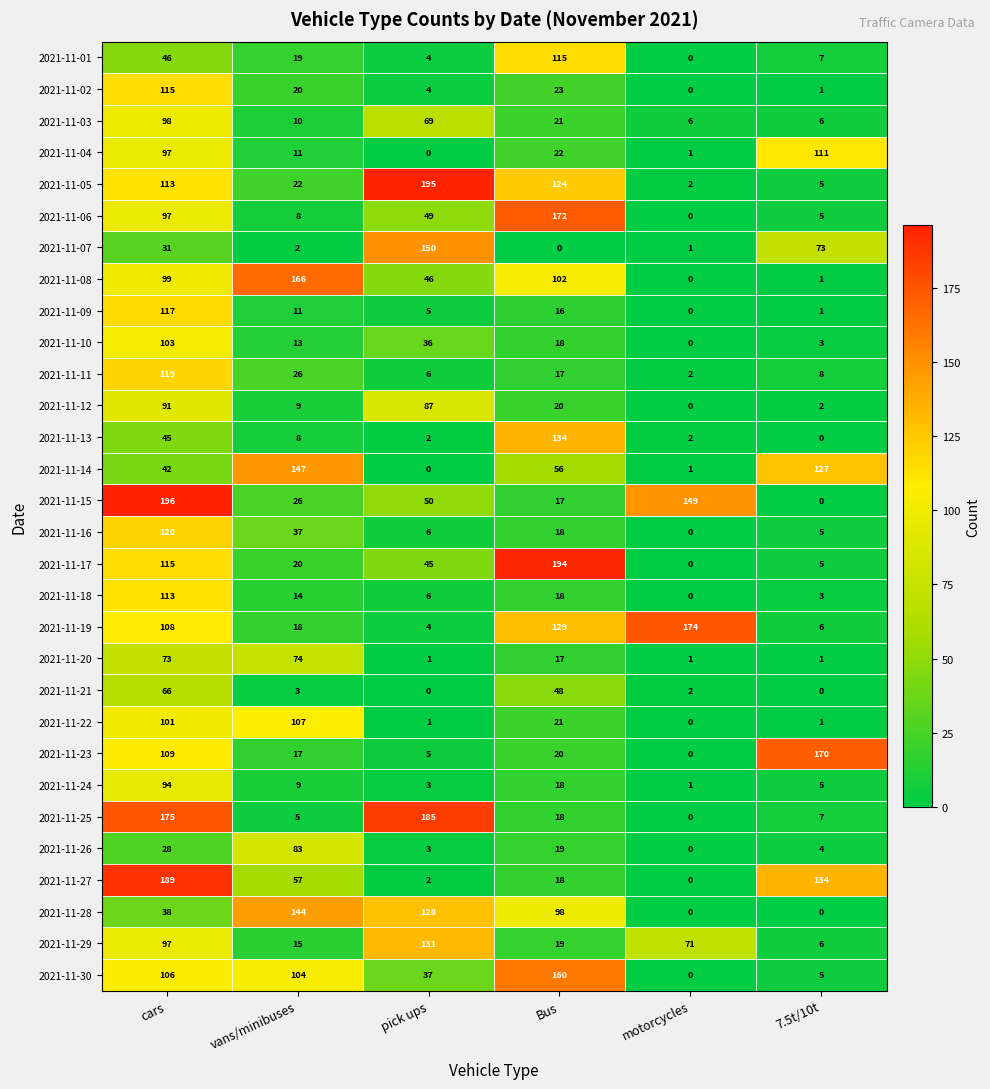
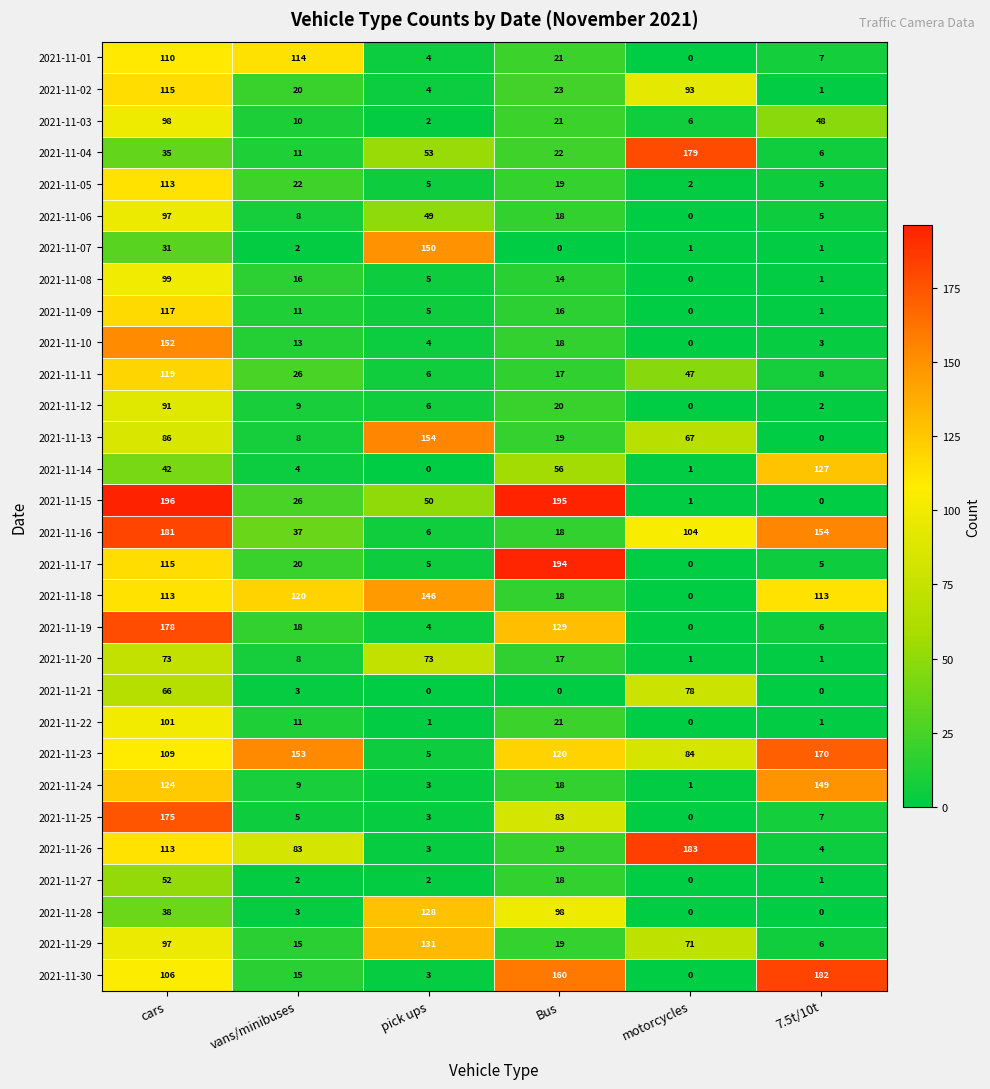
  {
    "2021-11-01": {
-     "cars": 46,
-     "vans/minibuses": 19,
+     "cars": 110,
+     "vans/minibuses": 114,
      "pick ups": 4,
-     "Bus": 115,
+     "Bus": 21,
      "motorcycles": 0,
      "7.5t/10t": 7
    },
    "2021-11-02": {
      "cars": 115,
      "vans/minibuses": 20,
      "pick ups": 4,
      "Bus": 23,
-     "motorcycles": 0,
+     "motorcycles": 93,
      "7.5t/10t": 1
    },
    "2021-11-03": {
      "cars": 98,
      "vans/minibuses": 10,
-     "pick ups": 69,
+     "pick ups": 2,
      "Bus": 21,
      "motorcycles": 6,
-     "7.5t/10t": 6
+     "7.5t/10t": 48
    },
    "2021-11-04": {
-     "cars": 97,
+     "cars": 35,
      "vans/minibuses": 11,
-     "pick ups": 0,
+     "pick ups": 53,
      "Bus": 22,
-     "motorcycles": 1,
-     "7.5t/10t": 111
+     "motorcycles": 179,
+     "7.5t/10t": 6
    },
    "2021-11-05": {
      "cars": 113,
      "vans/minibuses": 22,
-     "pick ups": 195,
-     "Bus": 124,
+     "pick ups": 5,
+     "Bus": 19,
      "motorcycles": 2,
      "7.5t/10t": 5
    },
    "2021-11-06": {
      "cars": 97,
      "vans/minibuses": 8,
      "pick ups": 49,
-     "Bus": 172,
+     "Bus": 18,
      "motorcycles": 0,
      "7.5t/10t": 5
    },
    "2021-11-07": {
      "cars": 31,
      "vans/minibuses": 2,
      "pick ups": 150,
      "Bus": 0,
      "motorcycles": 1,
-     "7.5t/10t": 73
+     "7.5t/10t": 1
    },
    "2021-11-08": {
      "cars": 99,
-     "vans/minibuses": 166,
-     "pick ups": 46,
-     "Bus": 102,
+     "vans/minibuses": 16,
+     "pick ups": 5,
+     "Bus": 14,
      "motorcycles": 0,
      "7.5t/10t": 1
    },
    "2021-11-09": {
      "cars": 117,
      "vans/minibuses": 11,
      "pick ups": 5,
      "Bus": 16,
      "motorcycles": 0,
      "7.5t/10t": 1
    },
    "2021-11-10": {
-     "cars": 103,
+     "cars": 152,
      "vans/minibuses": 13,
-     "pick ups": 36,
+     "pick ups": 4,
      "Bus": 18,
      "motorcycles": 0,
      "7.5t/10t": 3
    },
    "2021-11-11": {
      "cars": 119,
      "vans/minibuses": 26,
      "pick ups": 6,
      "Bus": 17,
-     "motorcycles": 2,
+     "motorcycles": 47,
      "7.5t/10t": 8
    },
    "2021-11-12": {
      "cars": 91,
      "vans/minibuses": 9,
-     "pick ups": 87,
+     "pick ups": 6,
      "Bus": 20,
      "motorcycles": 0,
      "7.5t/10t": 2
    },
    "2021-11-13": {
-     "cars": 45,
+     "cars": 86,
      "vans/minibuses": 8,
-     "pick ups": 2,
-     "Bus": 134,
-     "motorcycles": 2,
+     "pick ups": 154,
+     "Bus": 19,
+     "motorcycles": 67,
      "7.5t/10t": 0
    },
    "2021-11-14": {
      "cars": 42,
-     "vans/minibuses": 147,
+     "vans/minibuses": 4,
      "pick ups": 0,
      "Bus": 56,
      "motorcycles": 1,
      "7.5t/10t": 127
    },
    "2021-11-15": {
      "cars": 196,
      "vans/minibuses": 26,
      "pick ups": 50,
-     "Bus": 17,
-     "motorcycles": 149,
+     "Bus": 195,
+     "motorcycles": 1,
      "7.5t/10t": 0
    },
    "2021-11-16": {
-     "cars": 120,
+     "cars": 181,
      "vans/minibuses": 37,
      "pick ups": 6,
      "Bus": 18,
-     "motorcycles": 0,
-     "7.5t/10t": 5
+     "motorcycles": 104,
+     "7.5t/10t": 154
    },
    "2021-11-17": {
      "cars": 115,
      "vans/minibuses": 20,
-     "pick ups": 45,
+     "pick ups": 5,
      "Bus": 194,
      "motorcycles": 0,
      "7.5t/10t": 5
    },
    "2021-11-18": {
      "cars": 113,
-     "vans/minibuses": 14,
-     "pick ups": 6,
+     "vans/minibuses": 120,
+     "pick ups": 146,
      "Bus": 18,
      "motorcycles": 0,
-     "7.5t/10t": 3
+     "7.5t/10t": 113
    },
    "2021-11-19": {
-     "cars": 108,
+     "cars": 178,
      "vans/minibuses": 18,
      "pick ups": 4,
      "Bus": 129,
-     "motorcycles": 174,
+     "motorcycles": 0,
      "7.5t/10t": 6
    },
    "2021-11-20": {
      "cars": 73,
-     "vans/minibuses": 74,
-     "pick ups": 1,
+     "vans/minibuses": 8,
+     "pick ups": 73,
      "Bus": 17,
      "motorcycles": 1,
      "7.5t/10t": 1
    },
    "2021-11-21": {
      "cars": 66,
      "vans/minibuses": 3,
      "pick ups": 0,
-     "Bus": 48,
-     "motorcycles": 2,
+     "Bus": 0,
+     "motorcycles": 78,
      "7.5t/10t": 0
    },
    "2021-11-22": {
      "cars": 101,
-     "vans/minibuses": 107,
+     "vans/minibuses": 11,
      "pick ups": 1,
      "Bus": 21,
      "motorcycles": 0,
      "7.5t/10t": 1
    },
    "2021-11-23": {
      "cars": 109,
-     "vans/minibuses": 17,
+     "vans/minibuses": 153,
      "pick ups": 5,
-     "Bus": 20,
-     "motorcycles": 0,
+     "Bus": 120,
+     "motorcycles": 84,
      "7.5t/10t": 170
    },
    "2021-11-24": {
-     "cars": 94,
+     "cars": 124,
      "vans/minibuses": 9,
      "pick ups": 3,
      "Bus": 18,
      "motorcycles": 1,
-     "7.5t/10t": 5
+     "7.5t/10t": 149
    },
    "2021-11-25": {
      "cars": 175,
      "vans/minibuses": 5,
-     "pick ups": 185,
-     "Bus": 18,
+     "pick ups": 3,
+     "Bus": 83,
      "motorcycles": 0,
      "7.5t/10t": 7
    },
    "2021-11-26": {
-     "cars": 28,
+     "cars": 113,
      "vans/minibuses": 83,
      "pick ups": 3,
      "Bus": 19,
-     "motorcycles": 0,
+     "motorcycles": 183,
      "7.5t/10t": 4
    },
    "2021-11-27": {
-     "cars": 189,
-     "vans/minibuses": 57,
+     "cars": 52,
+     "vans/minibuses": 2,
      "pick ups": 2,
      "Bus": 18,
      "motorcycles": 0,
-     "7.5t/10t": 134
+     "7.5t/10t": 1
    },
    "2021-11-28": {
      "cars": 38,
-     "vans/minibuses": 144,
+     "vans/minibuses": 3,
      "pick ups": 128,
      "Bus": 98,
      "motorcycles": 0,
      "7.5t/10t": 0
    },
    "2021-11-29": {
      "cars": 97,
      "vans/minibuses": 15,
      "pick ups": 131,
      "Bus": 19,
      "motorcycles": 71,
      "7.5t/10t": 6
    },
    "2021-11-30": {
      "cars": 106,
-     "vans/minibuses": 104,
-     "pick ups": 37,
+     "vans/minibuses": 15,
+     "pick ups": 3,
      "Bus": 160,
      "motorcycles": 0,
-     "7.5t/10t": 5
+     "7.5t/10t": 182
    }
  }
